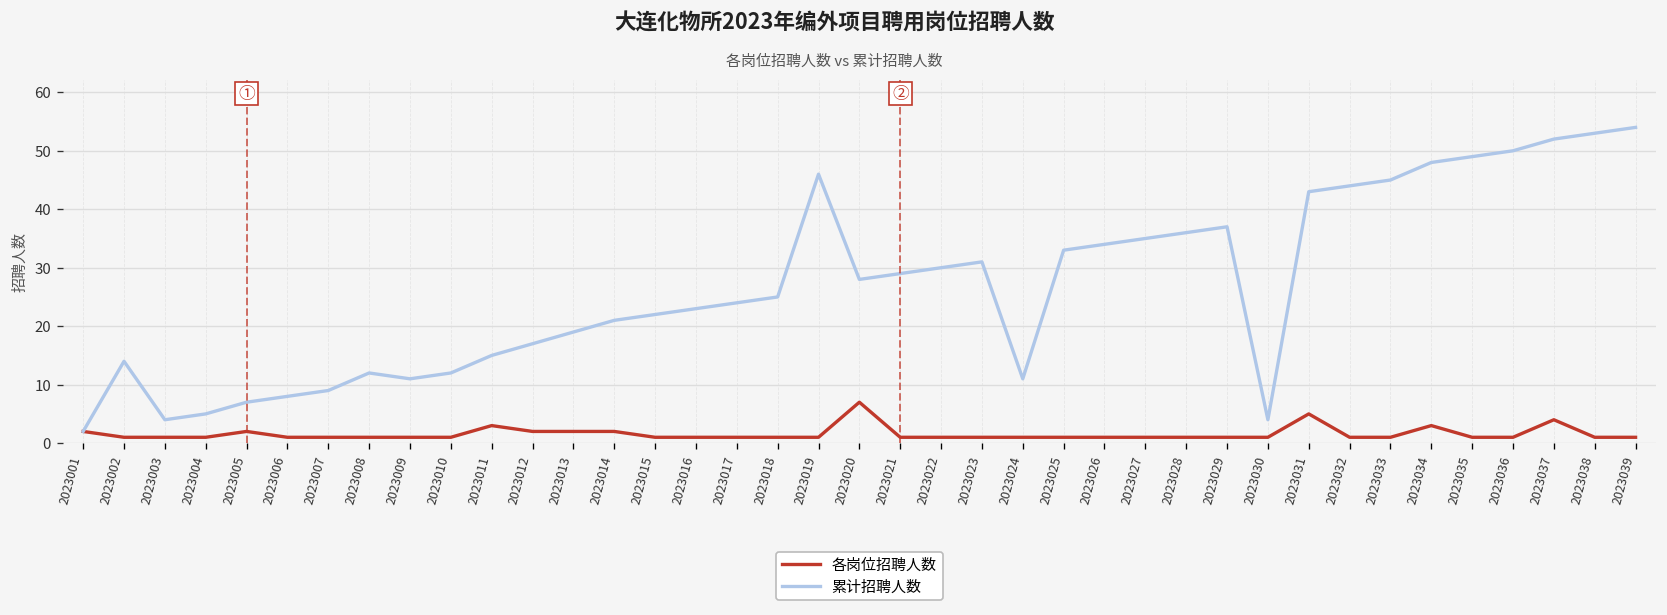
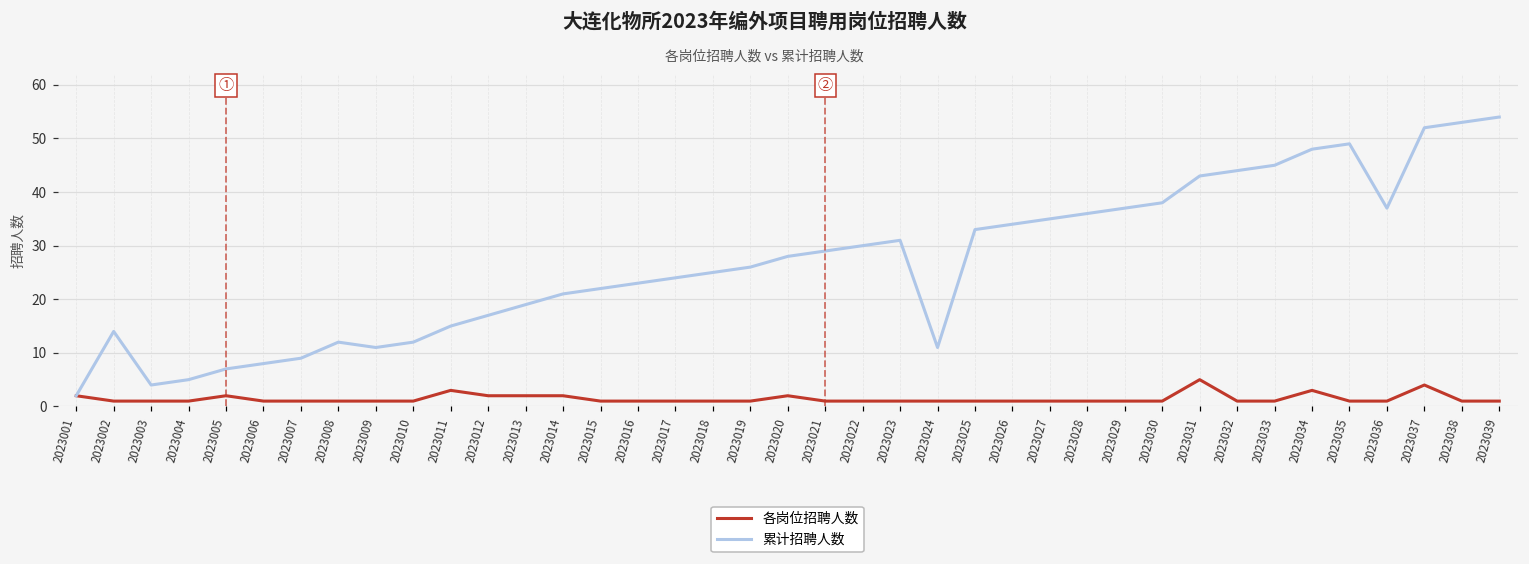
  {
    "各岗位招聘人数": {
      "2023002": 1,
      "2023003": 1,
      "2023004": 1,
      "2023005": 2,
      "2023006": 1,
      "2023007": 1,
      "2023008": 1,
      "2023009": 1,
      "2023010": 1,
      "2023011": 3,
      "2023012": 2,
      "2023013": 2,
      "2023014": 2,
      "2023015": 1,
      "2023016": 1,
      "2023017": 1,
      "2023018": 1,
      "2023019": 1,
-     "2023020": 7,
+     "2023020": 2,
      "2023021": 1,
      "2023022": 1,
      "2023023": 1,
      "2023024": 1,
      "2023025": 1,
      "2023026": 1,
      "2023027": 1,
      "2023028": 1,
      "2023029": 1,
      "2023030": 1,
      "2023031": 5,
      "2023032": 1,
      "2023033": 1,
      "2023034": 3,
      "2023035": 1,
      "2023036": 1,
      "2023037": 4,
      "2023038": 1,
      "2023039": 1
    },
    "累计招聘人数": {
      "2023002": 14,
      "2023003": 4,
      "2023004": 5,
      "2023005": 7,
      "2023006": 8,
      "2023007": 9,
      "2023008": 12,
      "2023009": 11,
      "2023010": 12,
      "2023011": 15,
      "2023012": 17,
      "2023013": 19,
      "2023014": 21,
      "2023015": 22,
      "2023016": 23,
      "2023017": 24,
      "2023018": 25,
-     "2023019": 46,
+     "2023019": 26,
      "2023020": 28,
      "2023021": 29,
      "2023022": 30,
      "2023023": 31,
      "2023024": 11,
      "2023025": 33,
      "2023026": 34,
      "2023027": 35,
      "2023028": 36,
      "2023029": 37,
-     "2023030": 4,
+     "2023030": 38,
      "2023031": 43,
      "2023032": 44,
      "2023033": 45,
      "2023034": 48,
      "2023035": 49,
-     "2023036": 50,
+     "2023036": 37,
      "2023037": 52,
      "2023038": 53,
      "2023039": 54
    }
  }
